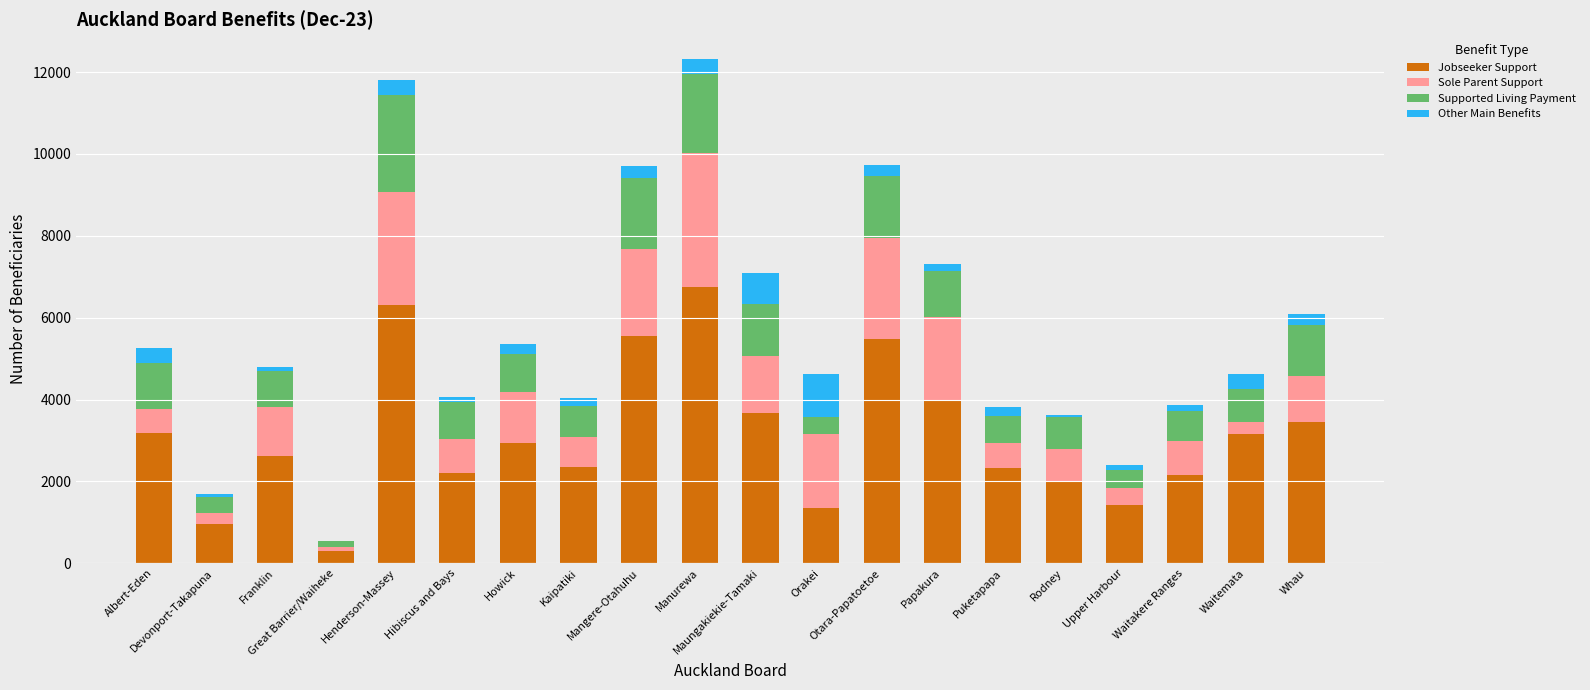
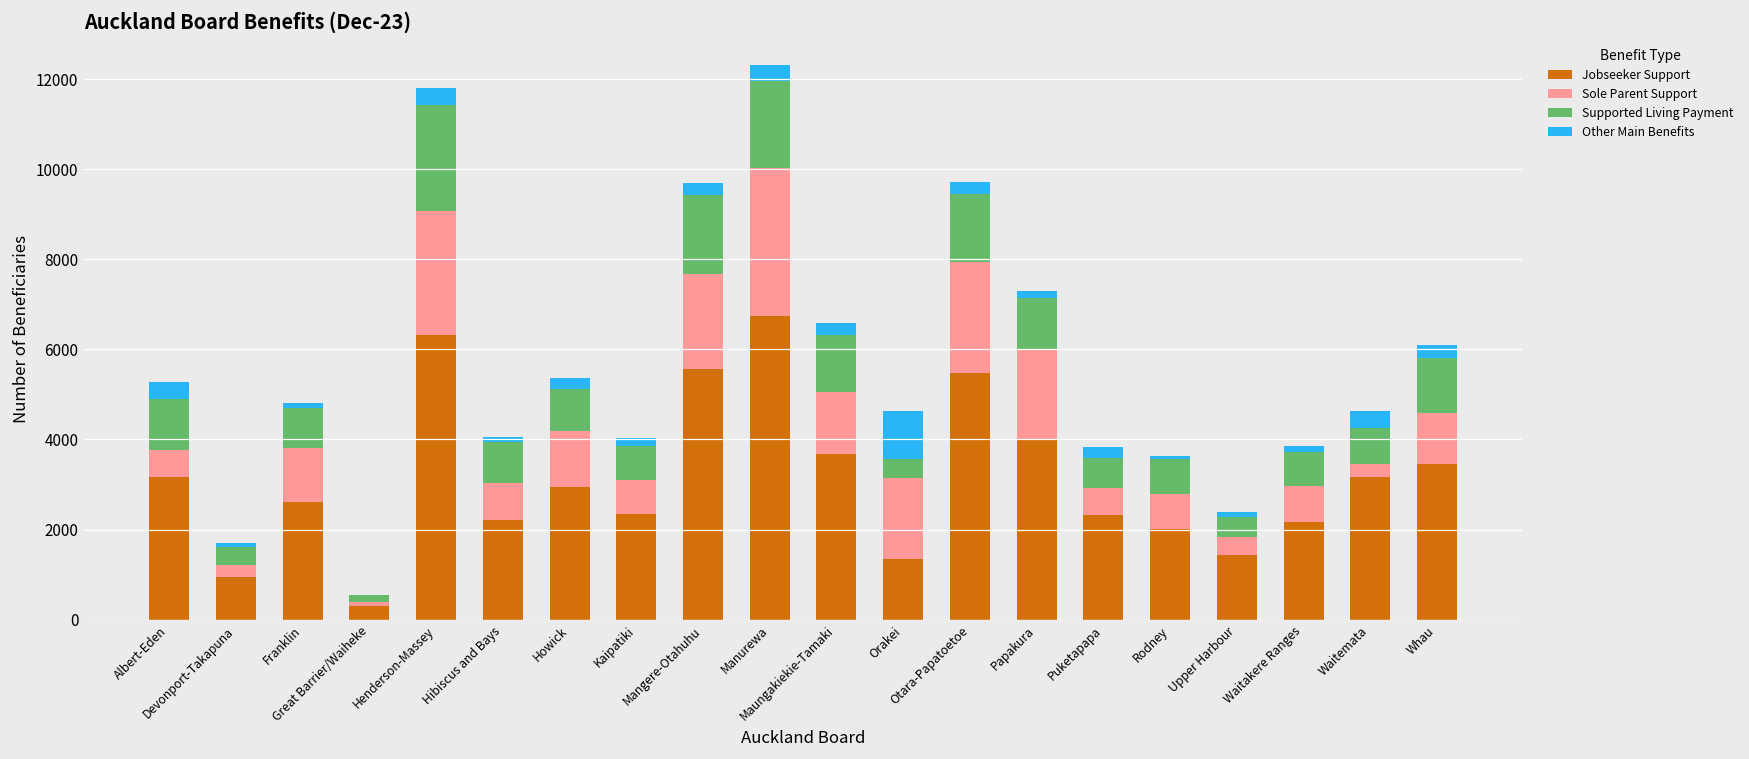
  {
    "Sole Parent Support": {
      "Albert-Eden": 600,
      "Devonport-Takapuna": 300,
      "Franklin": 1200,
      "Great Barrier/Waiheke": 100,
      "Henderson-Massey": 2800,
      "Hibiscus and Bays": 800,
      "Howick": 1200,
      "Kaipatiki": 700,
      "Mangere-Otahuhu": 2100,
      "Manurewa": 3300,
      "Maungakiekie-Tamaki": 1400,
      "Orakei": 1800,
      "Otara-Papatoetoe": 2500,
      "Papakura": 2000,
      "Puketapapa": 600,
      "Rodney": 800,
      "Upper Harbour": 400,
      "Waitakere Ranges": 800,
      "Waitemata": 300,
      "Whau": 1100
    },
    "Supported Living Payment": {
      "Albert-Eden": 1100,
      "Devonport-Takapuna": 400,
      "Franklin": 900,
      "Great Barrier/Waiheke": 100,
      "Henderson-Massey": 2300,
      "Hibiscus and Bays": 900,
      "Howick": 900,
      "Kaipatiki": 800,
      "Mangere-Otahuhu": 1800,
      "Manurewa": 1900,
      "Maungakiekie-Tamaki": 1300,
      "Orakei": 400,
      "Otara-Papatoetoe": 1500,
      "Papakura": 1100,
      "Puketapapa": 700,
      "Rodney": 800,
      "Upper Harbour": 400,
      "Waitakere Ranges": 700,
      "Waitemata": 800,
      "Whau": 1200
    },
    "Other Main Benefits": {
      "Albert-Eden": 400,
      "Devonport-Takapuna": 100,
      "Franklin": 100,
      "Henderson-Massey": 400,
      "Hibiscus and Bays": 100,
      "Howick": 200,
      "Kaipatiki": 200,
      "Mangere-Otahuhu": 300,
      "Manurewa": 400,
-     "Maungakiekie-Tamaki": 800,
+     "Maungakiekie-Tamaki": 300,
      "Orakei": 1100,
      "Otara-Papatoetoe": 300,
      "Papakura": 200,
      "Puketapapa": 200,
      "Upper Harbour": 100,
      "Waitakere Ranges": 100,
      "Waitemata": 400,
      "Whau": 300
    }
  }
